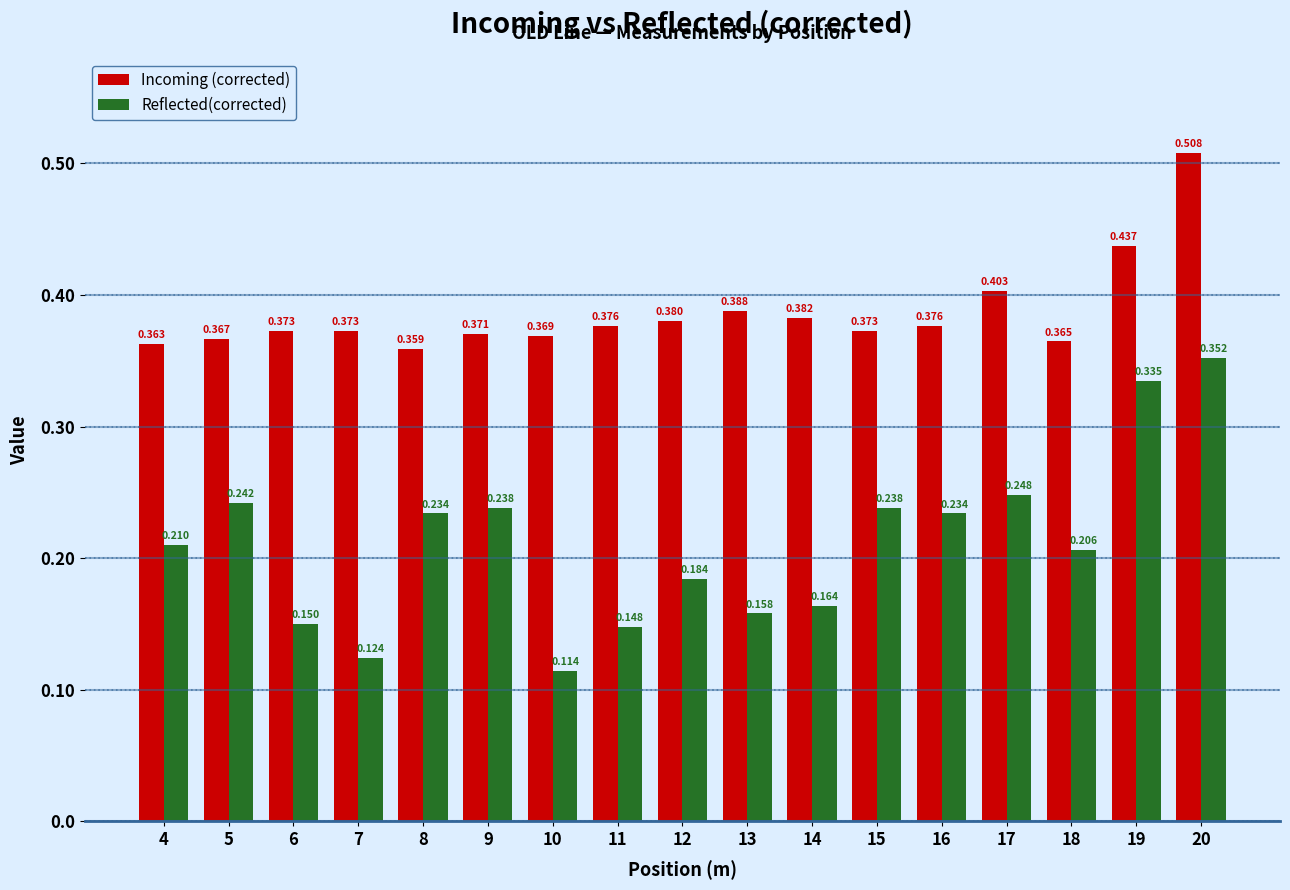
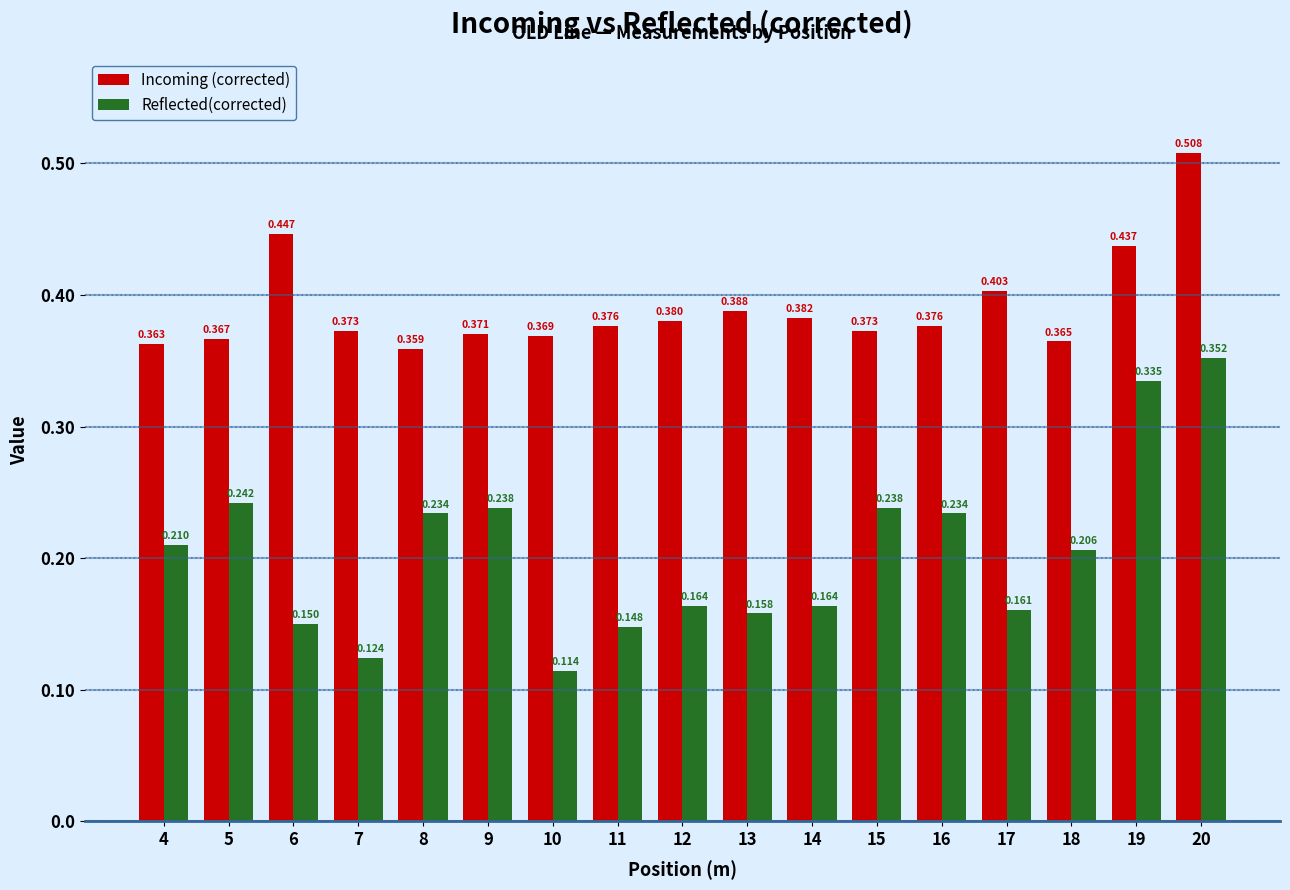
  {
    "Incoming (corrected)": {
      "4": 0.363,
      "5": 0.367,
-     "6": 0.373,
+     "6": 0.447,
      "7": 0.373,
      "8": 0.359,
      "9": 0.371,
      "10": 0.369,
      "11": 0.376,
      "12": 0.380,
      "13": 0.388,
      "14": 0.382,
      "15": 0.373,
      "16": 0.376,
      "17": 0.403,
      "18": 0.365,
      "19": 0.437,
      "20": 0.508
    },
    "Reflected(corrected)": {
      "4": 0.210,
      "5": 0.242,
      "6": 0.150,
      "7": 0.124,
      "8": 0.234,
      "9": 0.238,
      "10": 0.114,
      "11": 0.148,
-     "12": 0.184,
+     "12": 0.164,
      "13": 0.158,
      "14": 0.164,
      "15": 0.238,
      "16": 0.234,
-     "17": 0.248,
+     "17": 0.161,
      "18": 0.206,
      "19": 0.335,
      "20": 0.352
    }
  }
